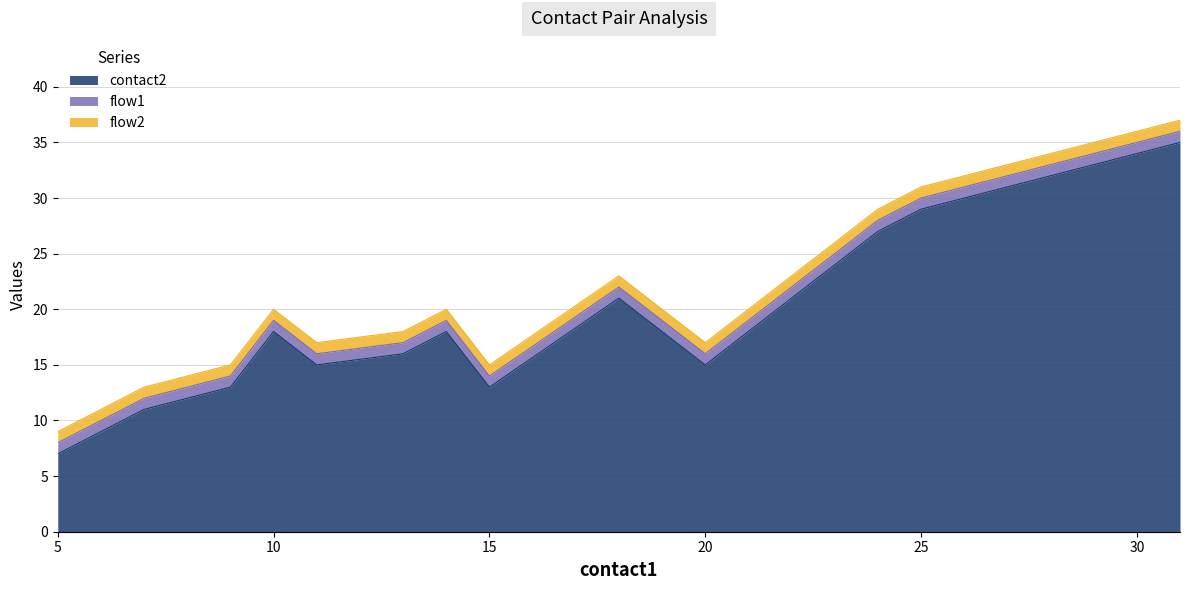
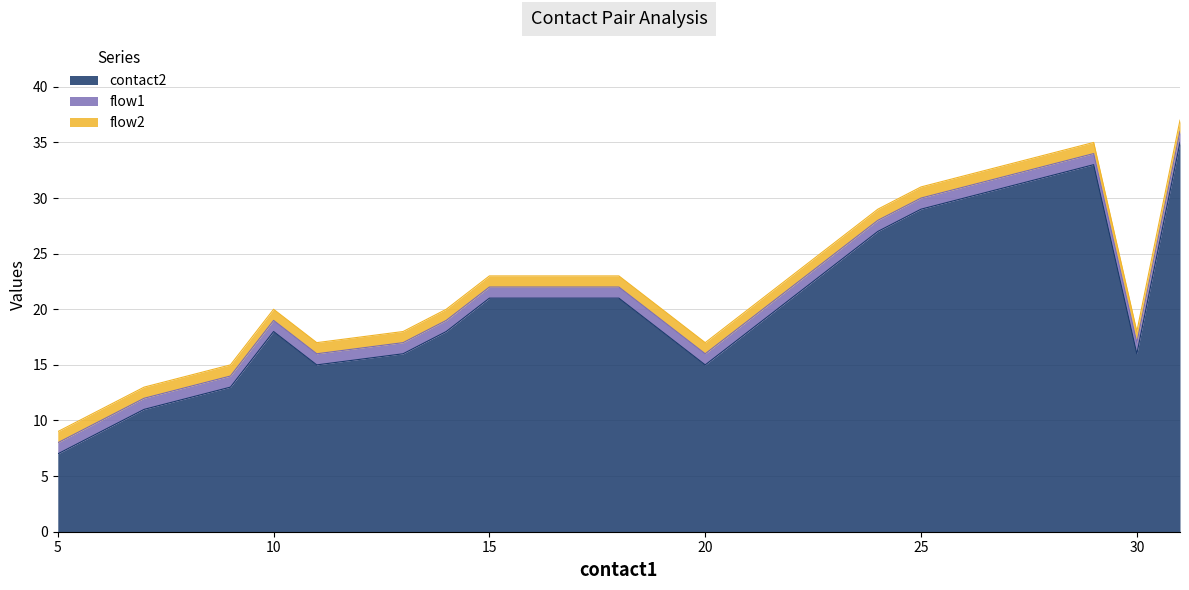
  {
    "contact2": {
      "5": 7,
      "10": 18,
-     "15": 13,
+     "15": 21,
      "20": 15,
      "25": 29,
-     "30": 34
+     "30": 16
    },
    "flow1": {
      "5": 1,
      "10": 1,
      "15": 1,
      "20": 1,
      "25": 1,
      "30": 1
    },
    "flow2": {
      "5": 1,
      "10": 1,
      "15": 1,
      "20": 1,
      "25": 1,
      "30": 1
    }
  }
